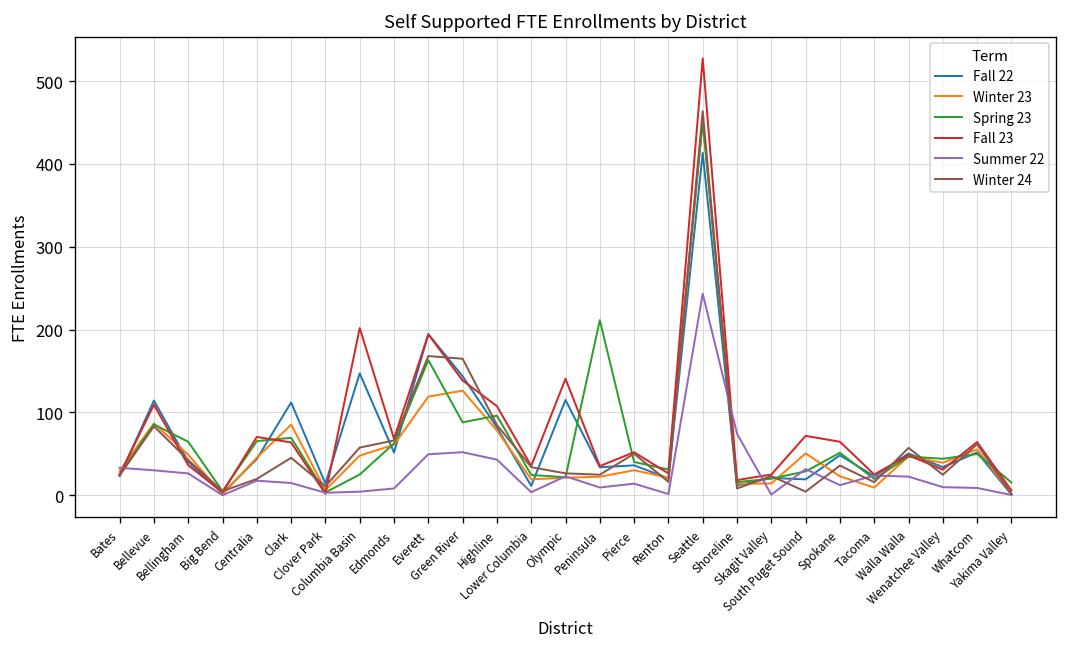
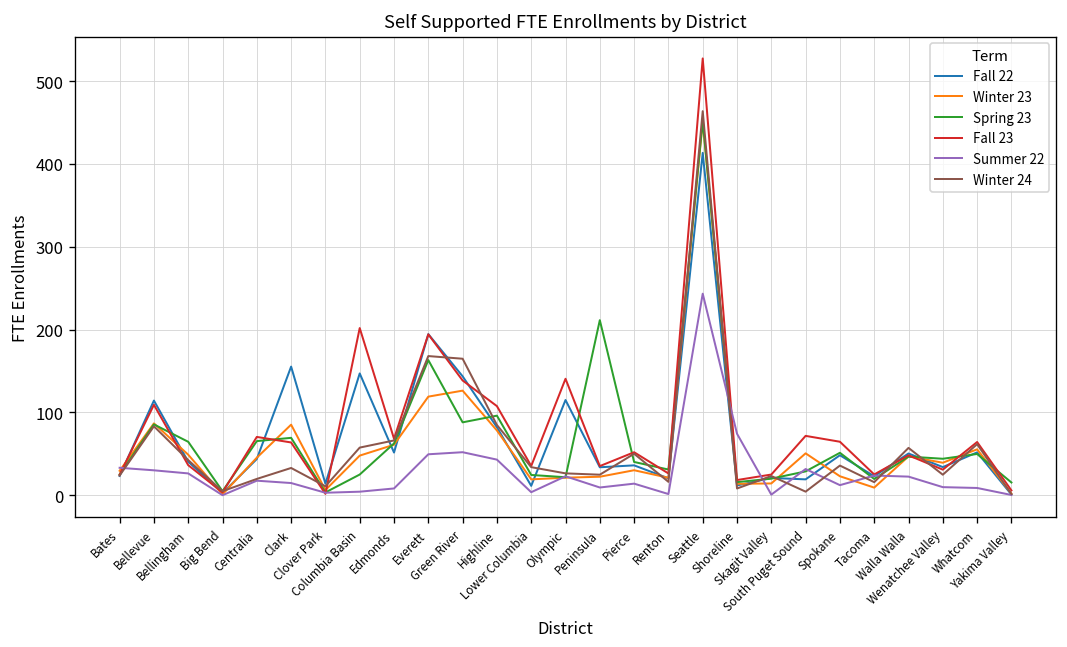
  {
    "Fall 22": {
      "Bellevue": 110,
-     "Clark": 110,
+     "Clark": 160,
      "Columbia Basin": 150,
      "Edmonds": 50,
      "Green River": 140,
      "Lower Columbia": 10,
      "Olympic": 110,
      "Pierce": 40,
      "Seattle": 410,
      "South Puget Sound": 20
    },
    "Winter 23": {
      "Bellingham": 50,
      "Clark": 90,
      "Columbia Basin": 50,
      "Everett": 120,
      "Green River": 130,
      "Highline": 80,
      "Lower Columbia": 20,
      "Pierce": 30,
      "Skagit Valley": 10,
      "South Puget Sound": 50,
      "Spokane": 20,
      "Tacoma": 10,
      "Wenatchee Valley": 40
    },
    "Spring 23": {
      "Bellingham": 60,
      "Centralia": 70,
      "Clark": 70,
      "Columbia Basin": 20,
      "Everett": 160,
      "Green River": 90,
      "Highline": 100,
      "Lower Columbia": 20,
      "Peninsula": 210,
      "Pierce": 40,
      "Renton": 30,
      "Wenatchee Valley": 40,
      "Yakima Valley": 20
    },
    "Fall 23": {
      "Bellevue": 110,
      "Bellingham": 40,
      "Centralia": 70,
      "Clark": 60,
      "Columbia Basin": 200,
      "Green River": 140,
      "Highline": 110,
      "Olympic": 140,
      "Renton": 30,
      "Seattle": 530,
      "South Puget Sound": 70,
      "Spokane": 60,
      "Yakima Valley": 10
    },
    "Summer 22": {
      "Bellevue": 30,
      "Bellingham": 30,
      "Clark": 10,
      "Columbia Basin": 0,
      "Edmonds": 10,
      "Everett": 50,
      "Green River": 50,
      "Highline": 40,
      "Lower Columbia": 0,
      "Peninsula": 10,
      "Pierce": 10,
      "Renton": 0,
      "Seattle": 240,
      "Shoreline": 70,
      "Skagit Valley": 0,
      "Spokane": 10,
      "Walla Walla": 20,
      "Wenatchee Valley": 10,
      "Whatcom": 10
    },
    "Winter 24": {
-     "Clark": 50,
+     "Clark": 30,
      "Columbia Basin": 60,
      "Everett": 170,
      "Green River": 160,
      "Renton": 20,
      "Seattle": 460,
      "South Puget Sound": 0,
      "Spokane": 40,
      "Tacoma": 20,
      "Walla Walla": 60,
      "Wenatchee Valley": 20
    }
  }
